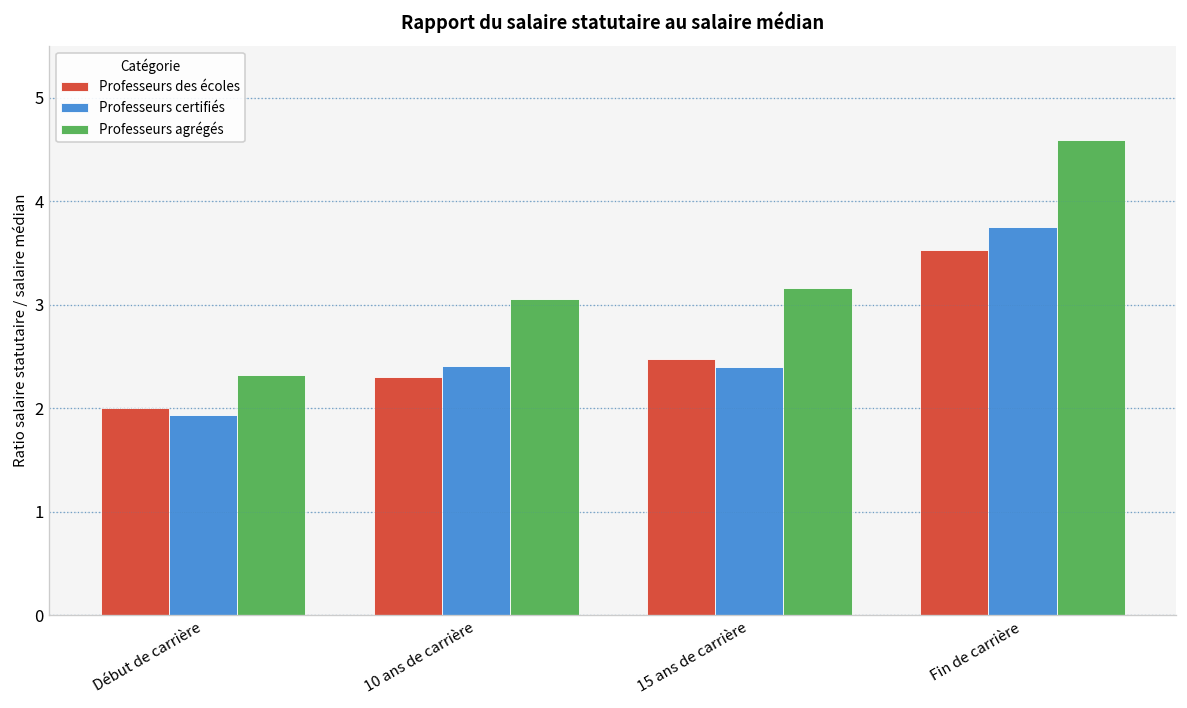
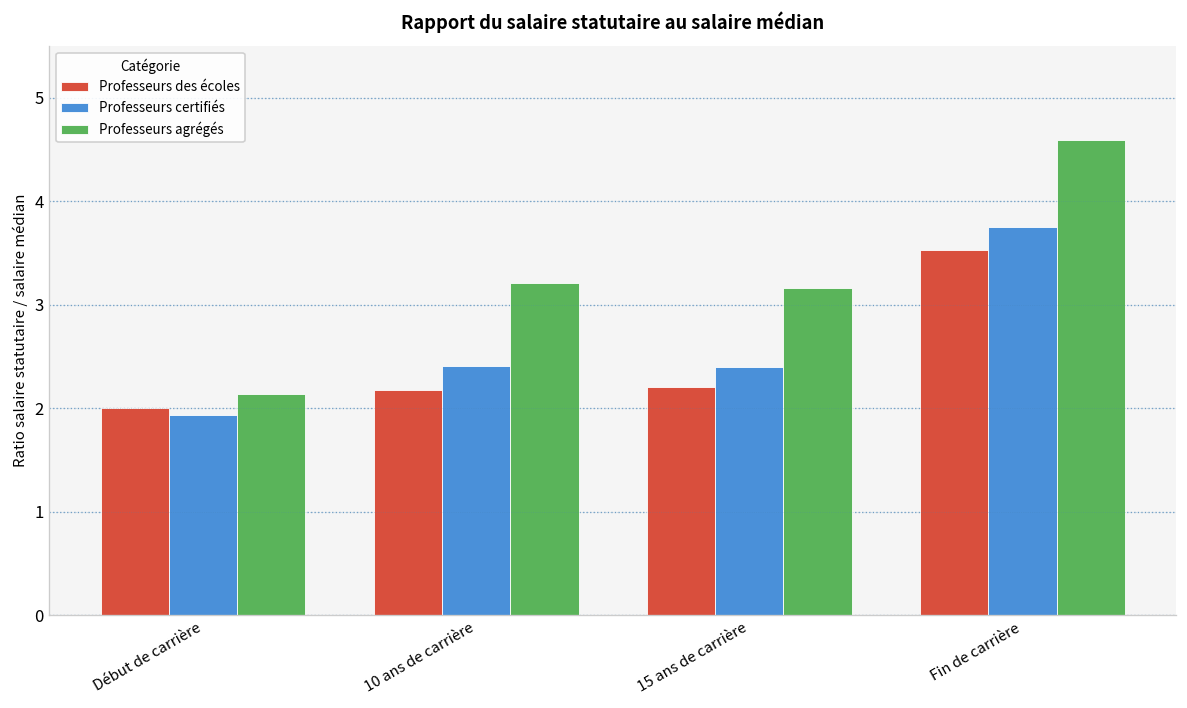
  {
    "Professeurs des écoles": {
      "Début de carrière": 2.0,
-     "10 ans de carrière": 2.3,
-     "15 ans de carrière": 2.5,
+     "10 ans de carrière": 2.2,
+     "15 ans de carrière": 2.2,
      "Fin de carrière": 3.5
    },
    "Professeurs certifiés": {
      "Début de carrière": 1.9,
      "10 ans de carrière": 2.4,
      "15 ans de carrière": 2.4,
      "Fin de carrière": 3.8
    },
    "Professeurs agrégés": {
-     "Début de carrière": 2.3,
-     "10 ans de carrière": 3.1,
+     "Début de carrière": 2.1,
+     "10 ans de carrière": 3.2,
      "15 ans de carrière": 3.2,
      "Fin de carrière": 4.6
    }
  }
